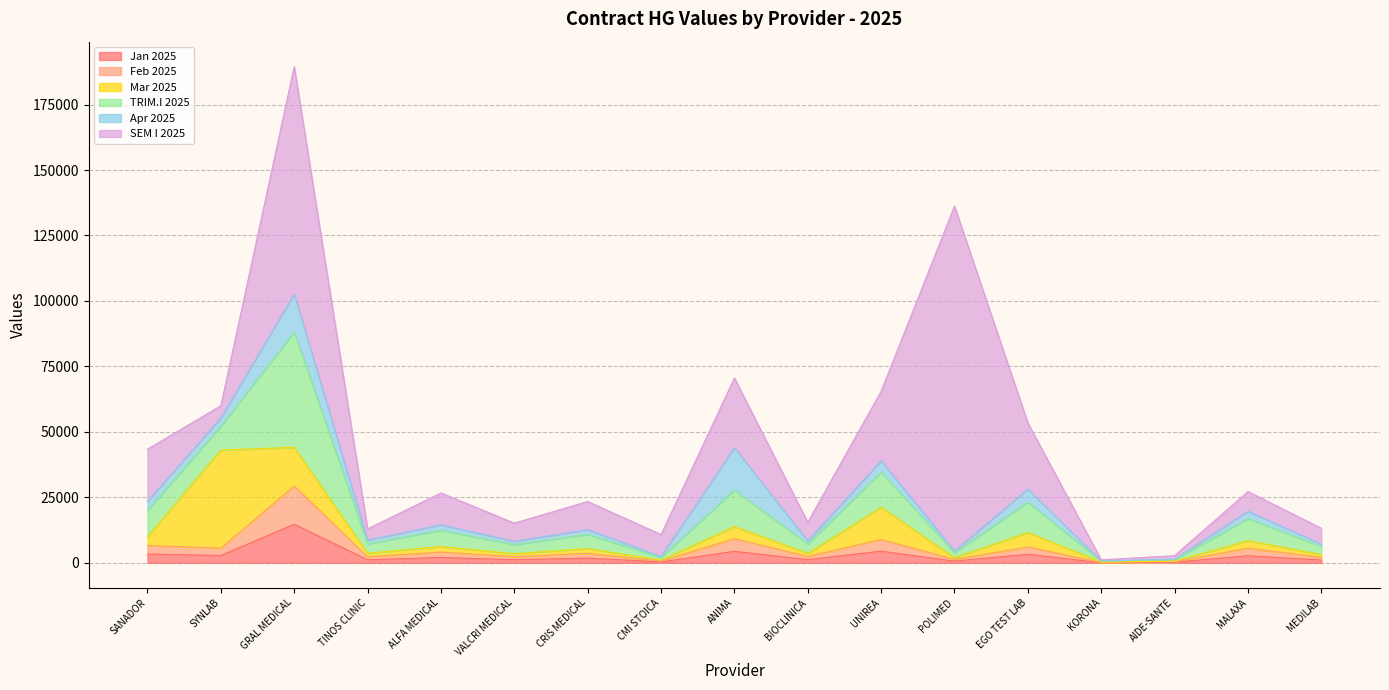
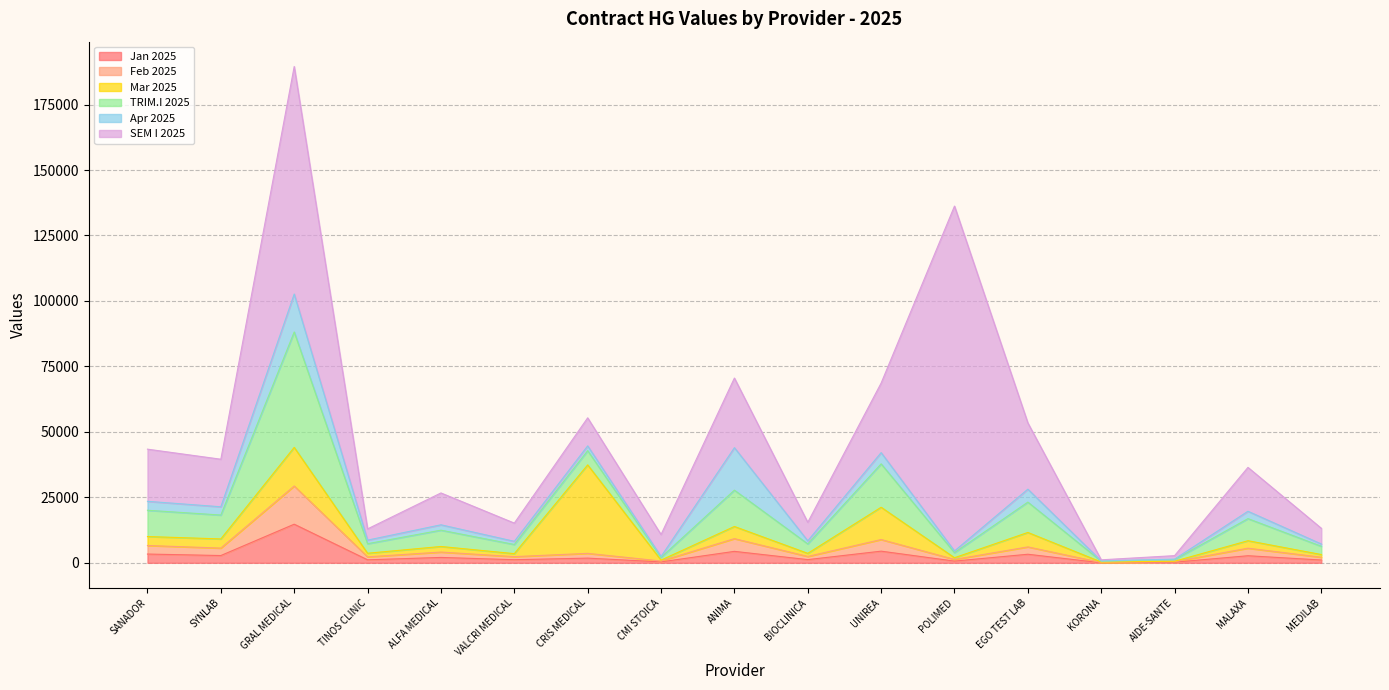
  {
    "Mar 2025": {
      "SANADOR": 3000,
-     "SYNLAB": 37000,
+     "SYNLAB": 3000,
      "GRAL MEDICAL": 15000,
      "TINOS CLINIC": 1000,
      "ALFA MEDICAL": 2000,
      "VALCRI MEDICAL": 1000,
-     "CRIS MEDICAL": 2000,
+     "CRIS MEDICAL": 34000,
      "ANIMA": 5000,
      "BIOCLINICA": 1000,
      "UNIREA": 12000,
      "EGO TEST LAB": 6000,
      "MALAXA": 3000,
      "MEDILAB": 1000
    },
    "TRIM.I 2025": {
      "SANADOR": 10000,
      "SYNLAB": 9000,
      "GRAL MEDICAL": 44000,
      "TINOS CLINIC": 4000,
      "ALFA MEDICAL": 6000,
      "VALCRI MEDICAL": 3000,
      "CRIS MEDICAL": 5000,
      "ANIMA": 14000,
      "BIOCLINICA": 4000,
-     "UNIREA": 13000,
+     "UNIREA": 17000,
      "EGO TEST LAB": 12000,
      "MALAXA": 8000
    },
    "Apr 2025": {
      "SANADOR": 3000,
      "SYNLAB": 3000,
      "GRAL MEDICAL": 14000,
      "TINOS CLINIC": 1000,
      "ALFA MEDICAL": 2000,
      "VALCRI MEDICAL": 1000,
      "CRIS MEDICAL": 2000,
      "ANIMA": 16000,
      "BIOCLINICA": 1000,
      "UNIREA": 4000,
      "EGO TEST LAB": 5000,
      "MALAXA": 3000
    },
    "SEM I 2025": {
      "SANADOR": 20000,
-     "SYNLAB": 5000,
+     "SYNLAB": 18000,
      "GRAL MEDICAL": 87000,
      "TINOS CLINIC": 4000,
      "ALFA MEDICAL": 12000,
      "VALCRI MEDICAL": 7000,
      "CRIS MEDICAL": 11000,
      "CMI STOICA": 8000,
      "ANIMA": 27000,
      "BIOCLINICA": 7000,
      "UNIREA": 27000,
      "POLIMED": 132000,
      "EGO TEST LAB": 25000,
      "AIDE-SANTE": 1000,
-     "MALAXA": 8000,
+     "MALAXA": 17000,
      "MEDILAB": 6000
    }
  }
